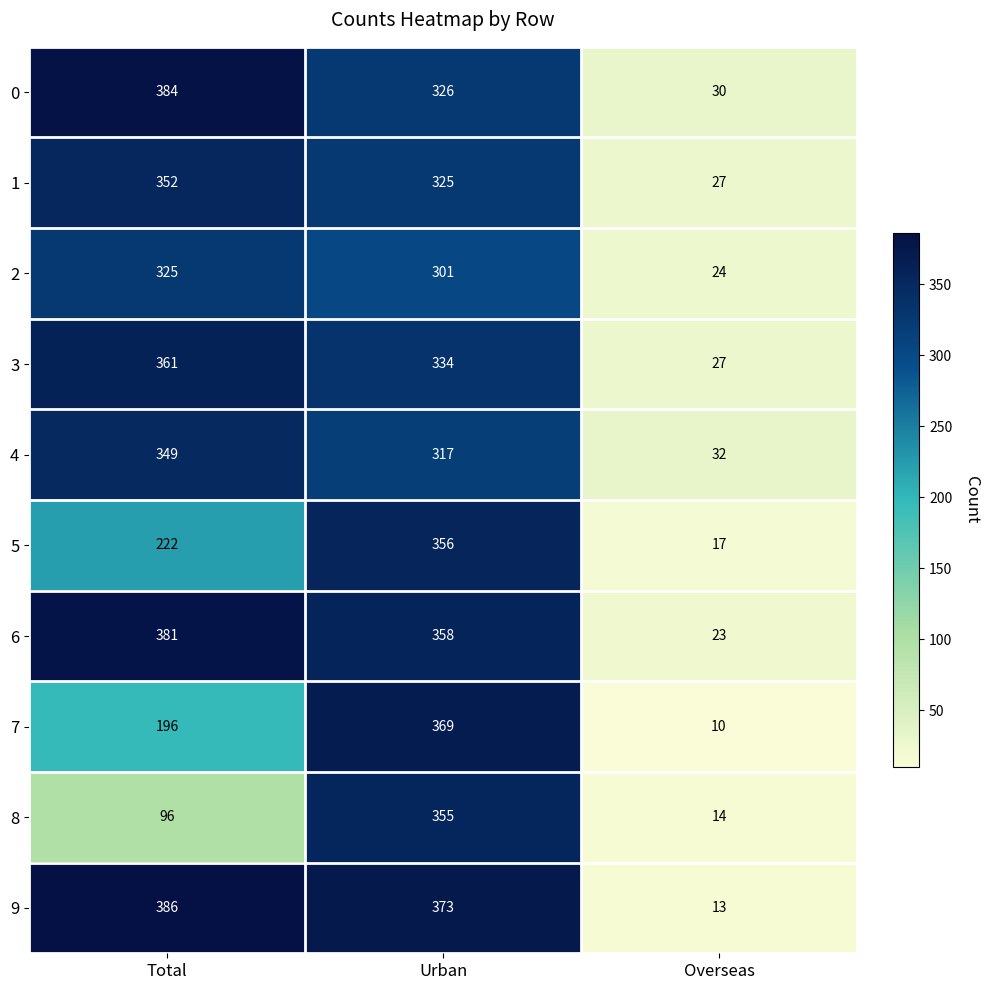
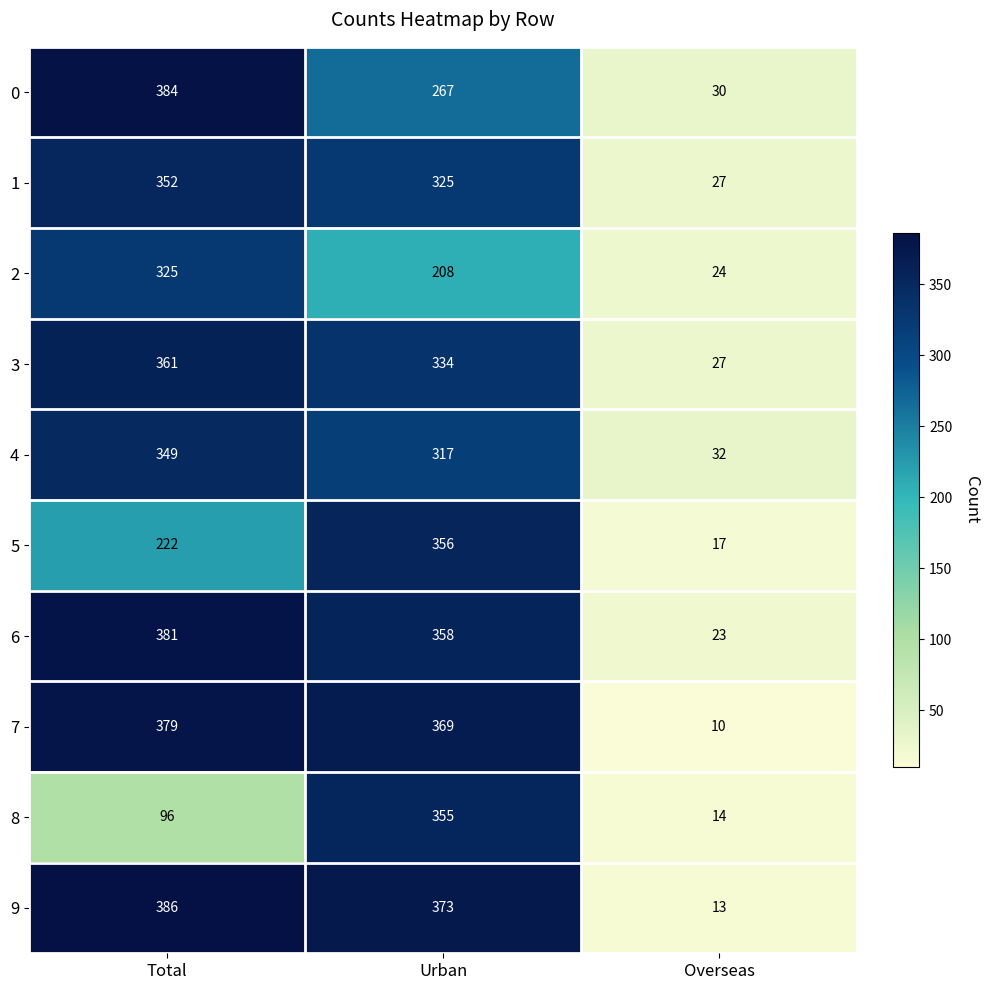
  {
    "0": {
      "Total": 384,
-     "Urban": 326,
+     "Urban": 267,
      "Overseas": 30
    },
    "1": {
      "Total": 352,
      "Urban": 325,
      "Overseas": 27
    },
    "2": {
      "Total": 325,
-     "Urban": 301,
+     "Urban": 208,
      "Overseas": 24
    },
    "3": {
      "Total": 361,
      "Urban": 334,
      "Overseas": 27
    },
    "4": {
      "Total": 349,
      "Urban": 317,
      "Overseas": 32
    },
    "5": {
      "Total": 222,
      "Urban": 356,
      "Overseas": 17
    },
    "6": {
      "Total": 381,
      "Urban": 358,
      "Overseas": 23
    },
    "7": {
-     "Total": 196,
+     "Total": 379,
      "Urban": 369,
      "Overseas": 10
    },
    "8": {
      "Total": 96,
      "Urban": 355,
      "Overseas": 14
    },
    "9": {
      "Total": 386,
      "Urban": 373,
      "Overseas": 13
    }
  }
